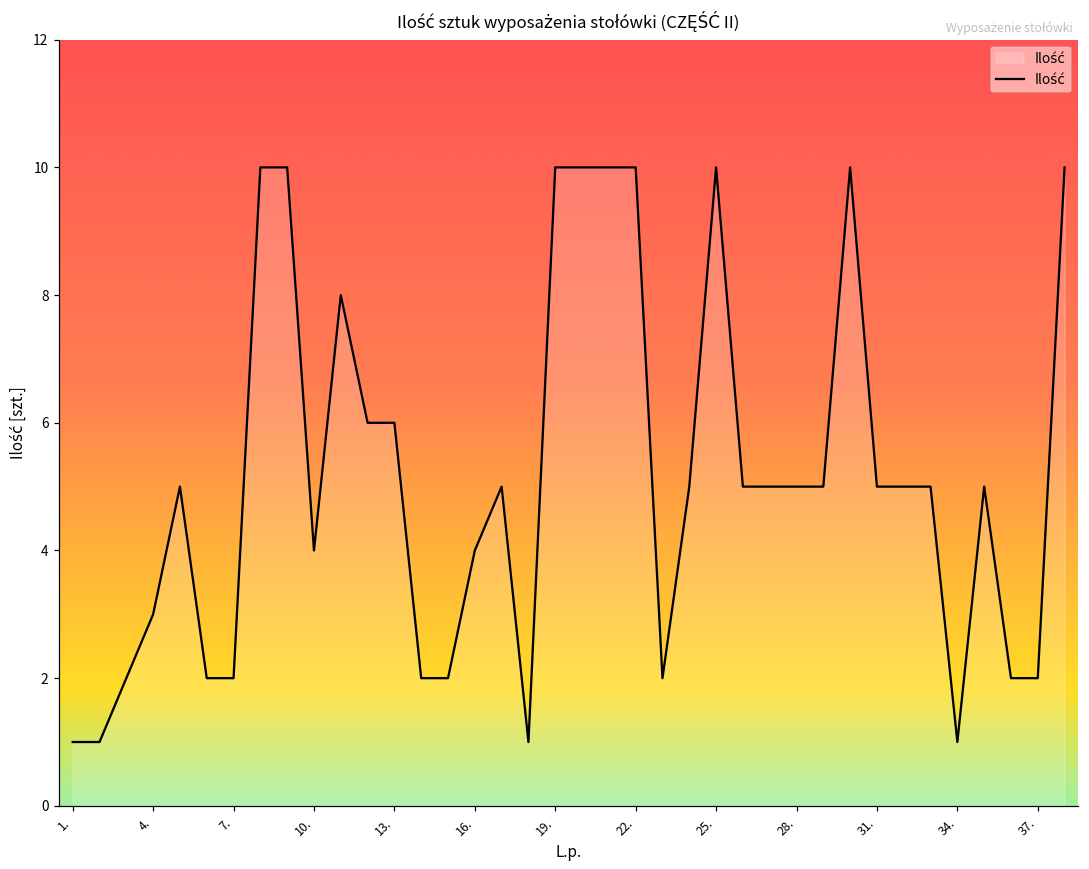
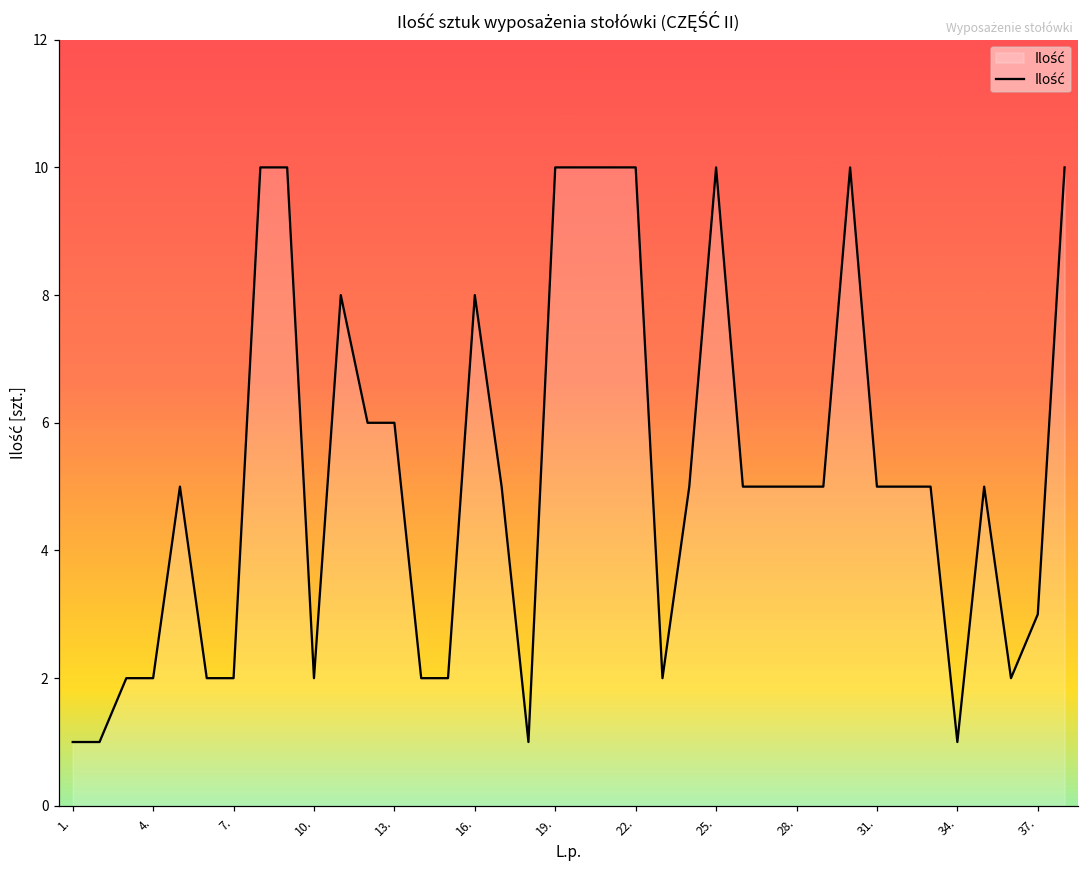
  {
    "1.": 1,
-   "4.": 3,
+   "4.": 2,
    "7.": 2,
-   "10.": 4,
+   "10.": 2,
    "13.": 6,
-   "16.": 4,
+   "16.": 8,
    "19.": 10,
    "22.": 10,
    "25.": 10,
    "28.": 5,
    "31.": 5,
    "34.": 1,
-   "37.": 2
+   "37.": 3
  }
